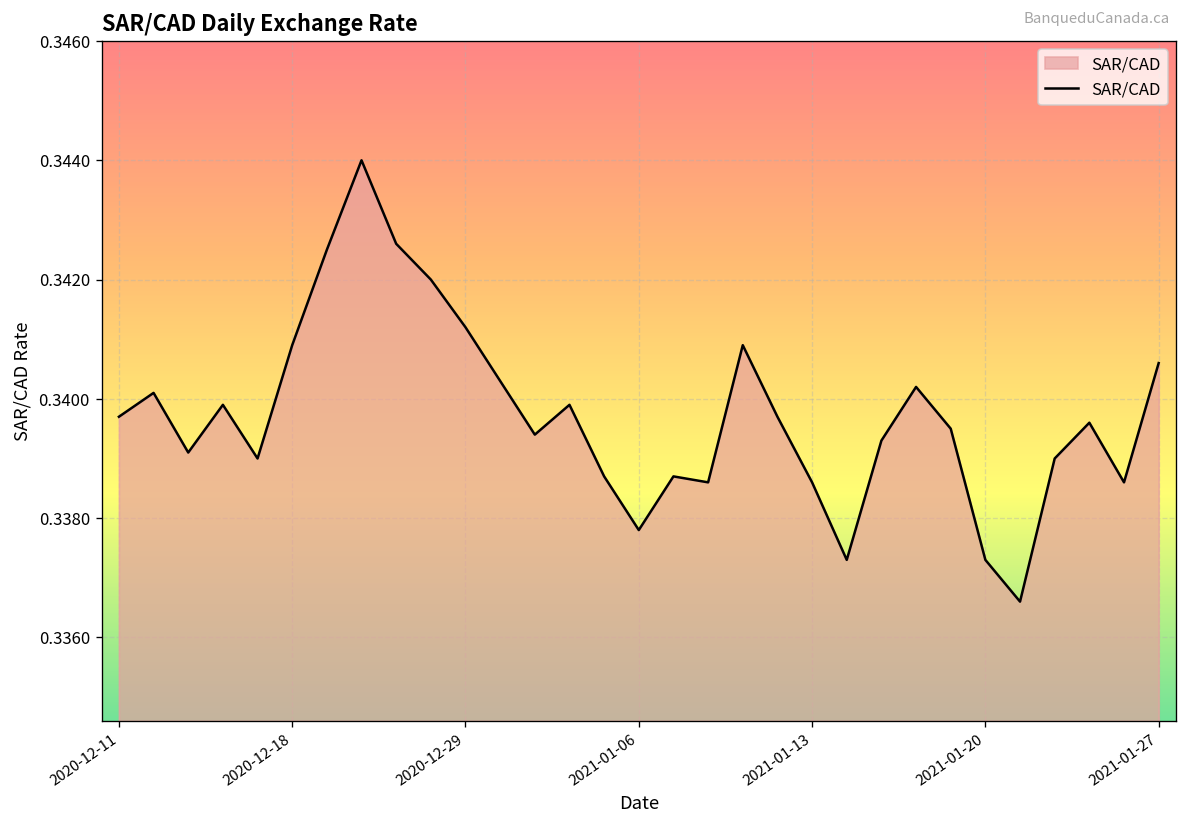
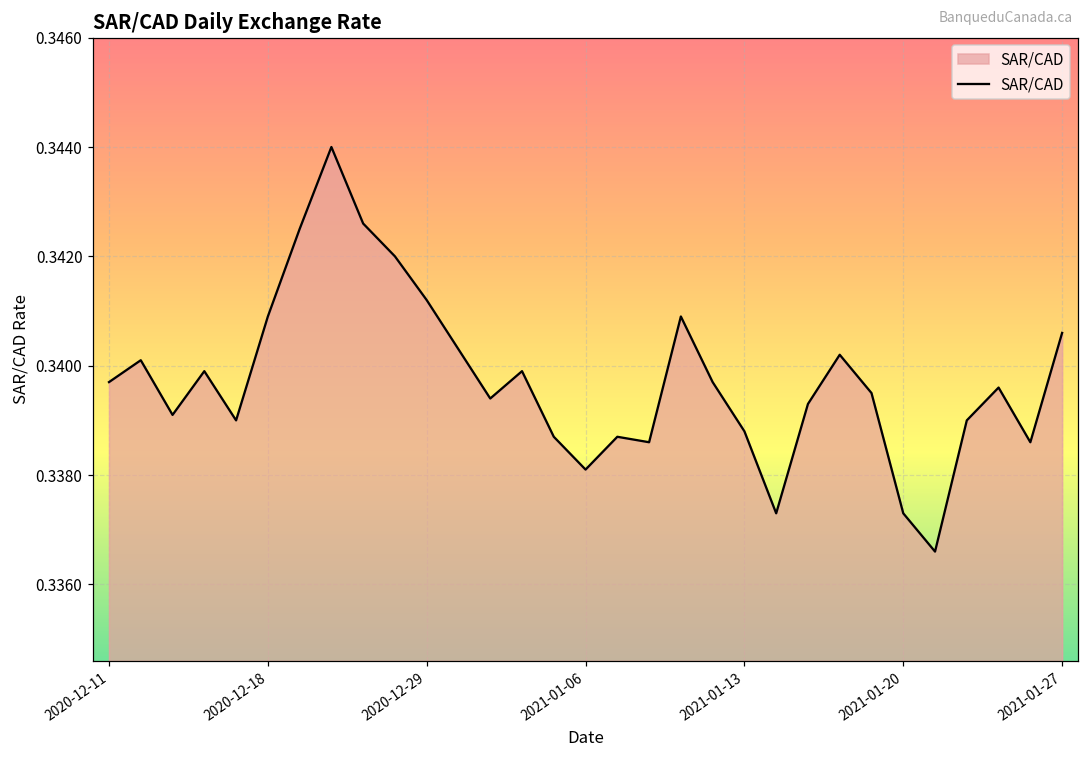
  {
    "2020-12-11": 0.3397,
    "2020-12-18": 0.3409,
    "2020-12-29": 0.3412,
-   "2021-01-06": 0.3378,
-   "2021-01-13": 0.3386,
+   "2021-01-06": 0.3381,
+   "2021-01-13": 0.3388,
    "2021-01-20": 0.3373,
    "2021-01-27": 0.3406
  }
